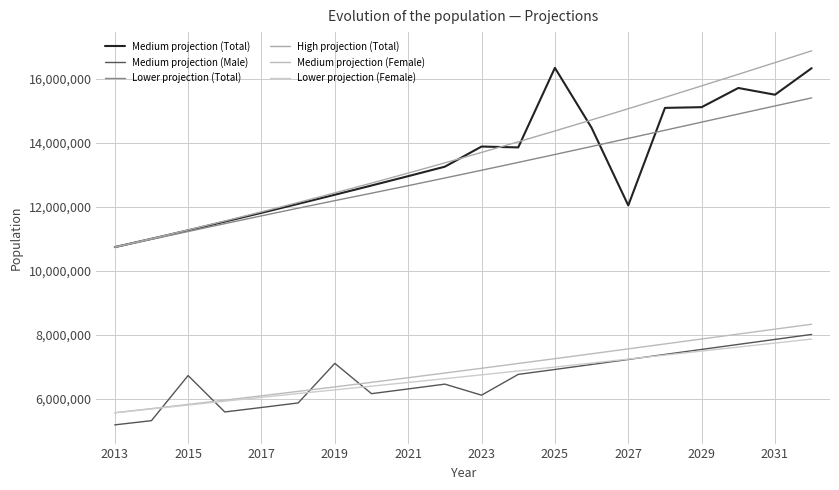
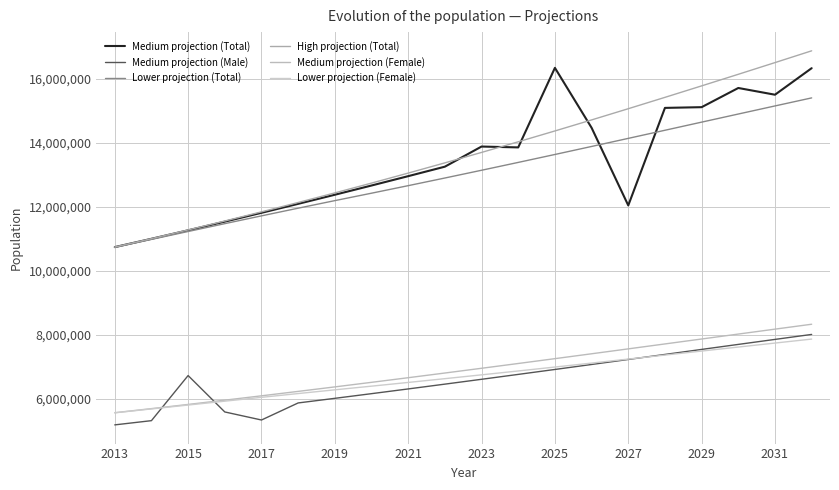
  {
    "Medium projection (Total)": {
      "2021": "13,000,000",
      "2023": "13,900,000",
      "2025": "16,300,000",
      "2027": "12,000,000",
      "2029": "15,100,000",
      "2031": "15,500,000"
    },
    "Medium projection (Male)": {
      "2013": "5,200,000",
      "2015": "6,700,000",
-     "2017": "5,700,000",
-     "2019": "7,100,000",
+     "2017": "5,300,000",
+     "2019": "6,000,000",
      "2021": "6,300,000",
-     "2023": "6,100,000",
+     "2023": "6,600,000",
      "2031": "7,900,000"
    }
  }
